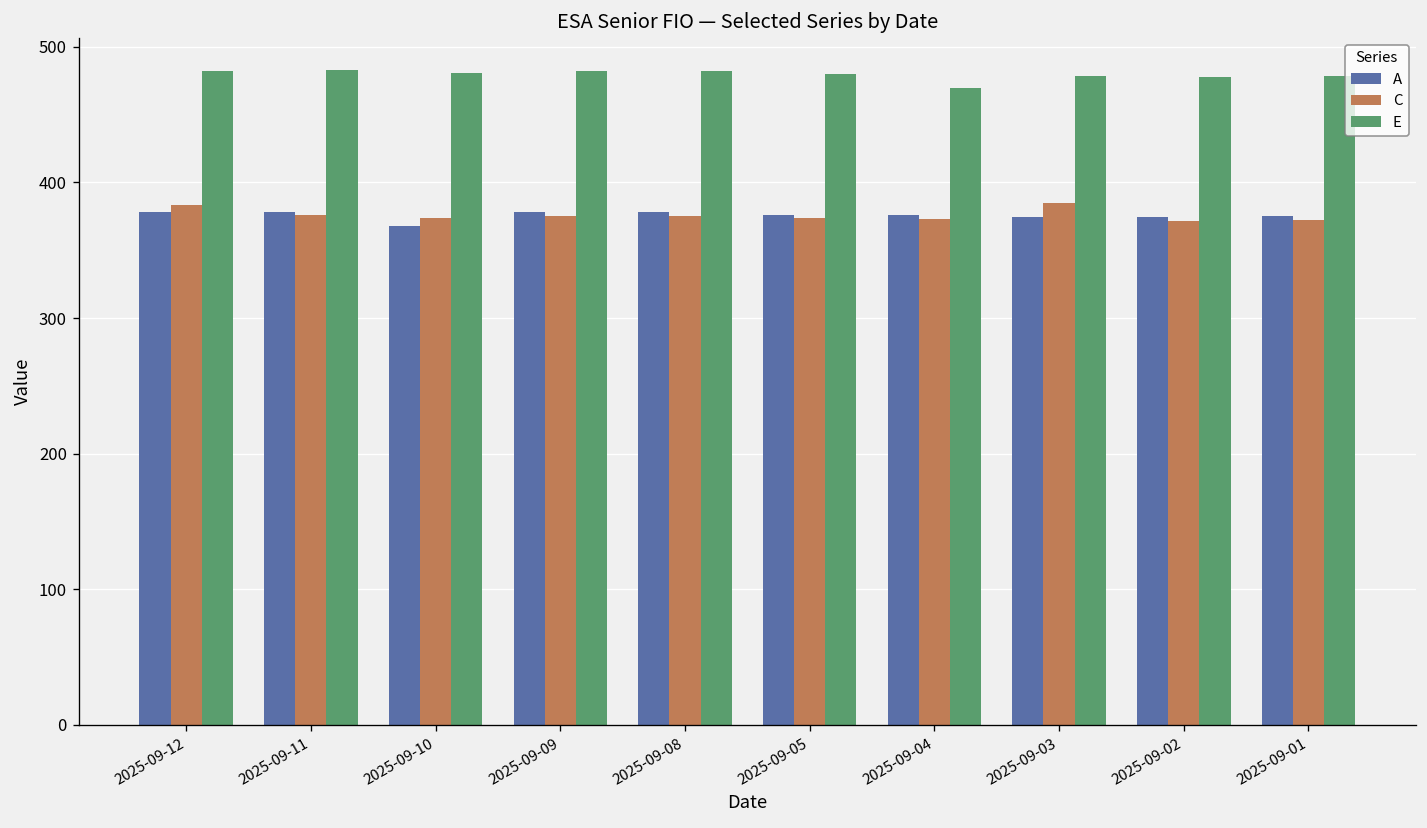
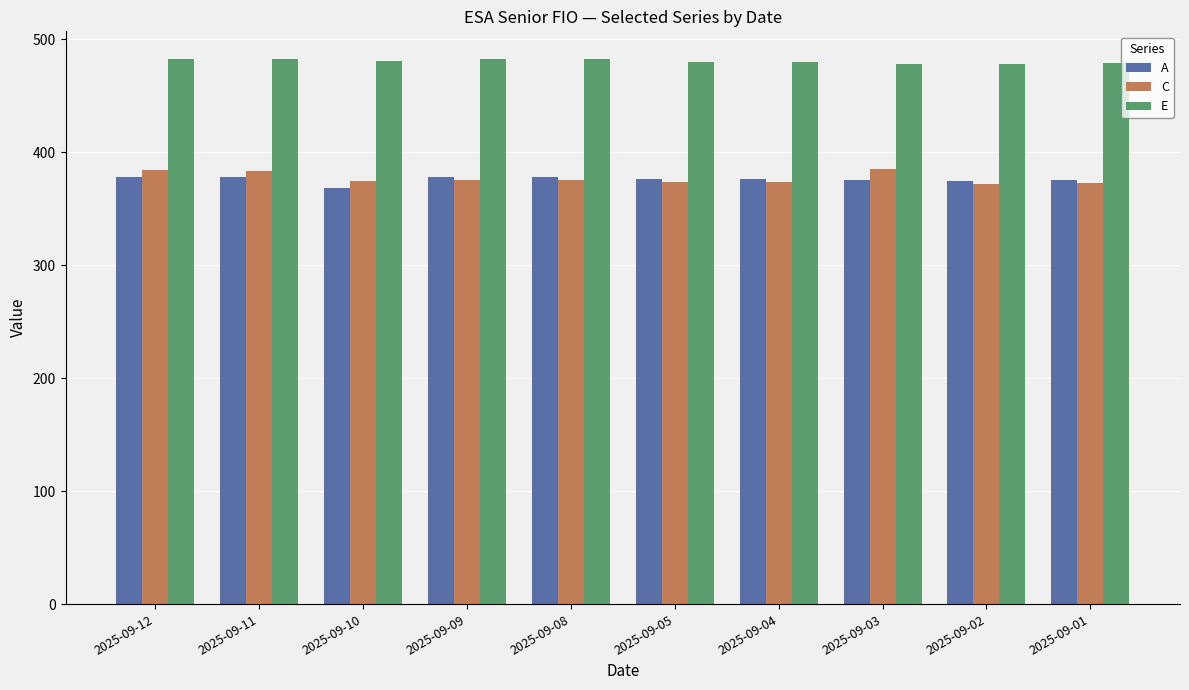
  {
    "A": {
      "2025-09-12": 378,
      "2025-09-11": 378,
      "2025-09-10": 368,
      "2025-09-09": 378,
      "2025-09-08": 378,
      "2025-09-05": 376,
      "2025-09-04": 376,
      "2025-09-03": 375,
      "2025-09-02": 374,
      "2025-09-01": 375
    },
    "C": {
      "2025-09-12": 384,
-     "2025-09-11": 376,
+     "2025-09-11": 383,
      "2025-09-10": 374,
      "2025-09-09": 375,
      "2025-09-08": 376,
      "2025-09-05": 374,
      "2025-09-04": 373,
      "2025-09-03": 385,
      "2025-09-02": 372,
      "2025-09-01": 372
    },
    "E": {
      "2025-09-12": 482,
      "2025-09-11": 483,
      "2025-09-10": 481,
      "2025-09-09": 482,
      "2025-09-08": 483,
      "2025-09-05": 480,
-     "2025-09-04": 470,
+     "2025-09-04": 480,
      "2025-09-03": 478,
      "2025-09-02": 478,
      "2025-09-01": 478
    }
  }
